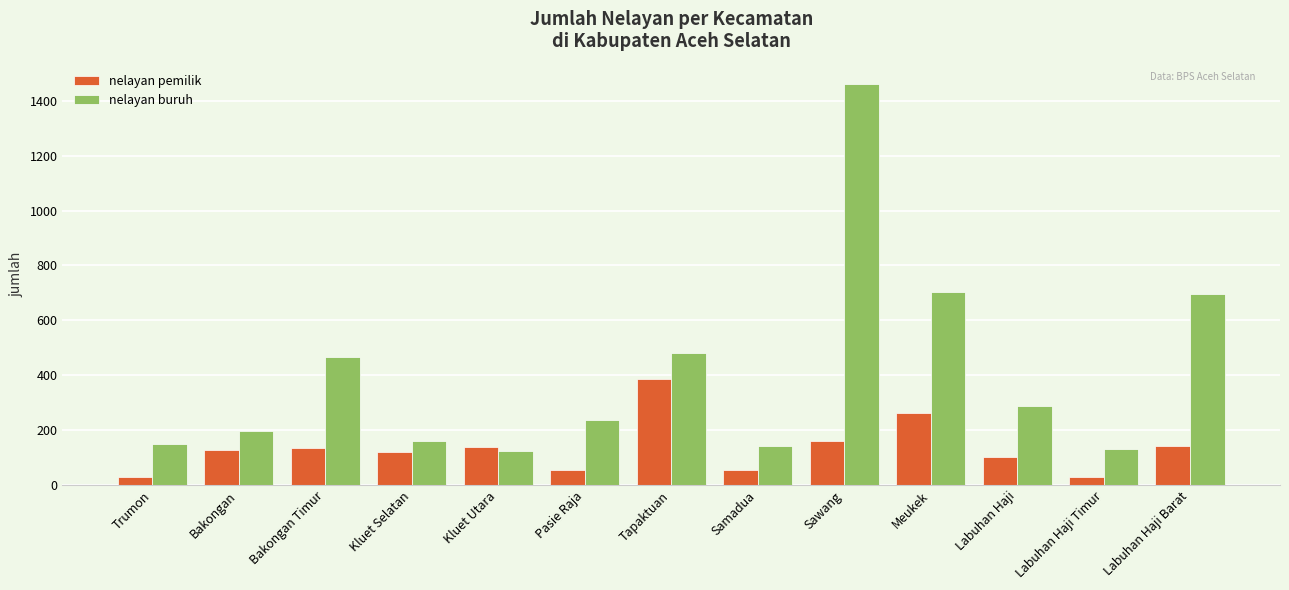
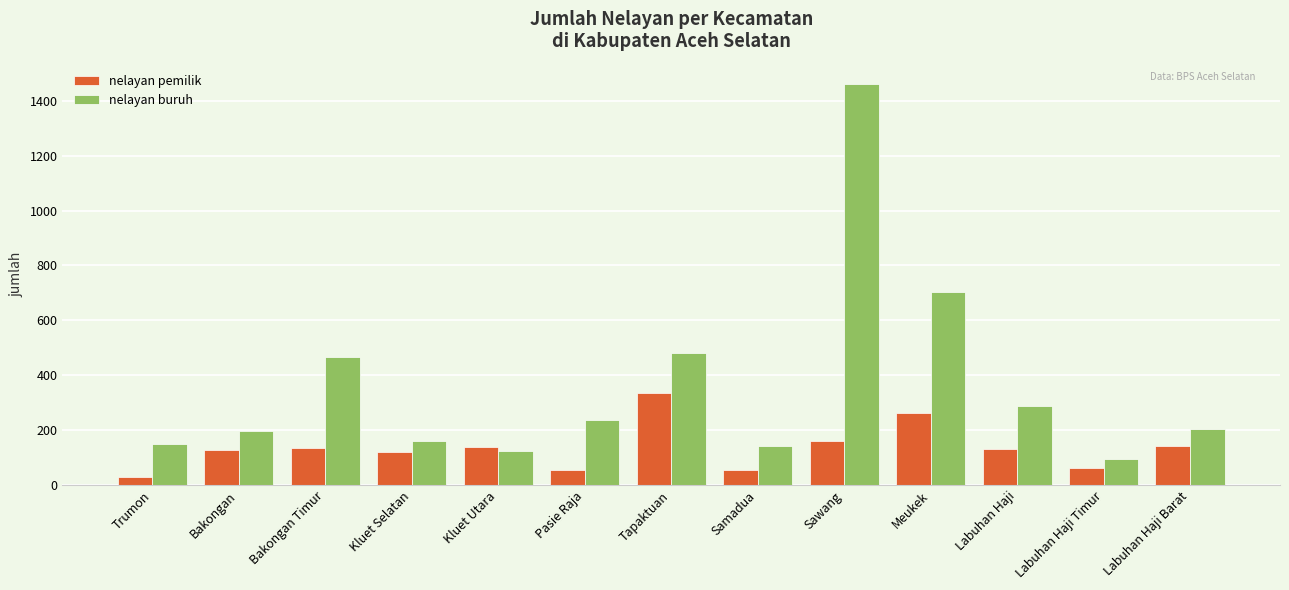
  {
    "nelayan pemilik": {
      "Trumon": 30,
      "Bakongan": 130,
      "Bakongan Timur": 130,
      "Kluet Selatan": 120,
      "Kluet Utara": 140,
      "Pasie Raja": 50,
-     "Tapaktuan": 390,
+     "Tapaktuan": 330,
      "Samadua": 60,
      "Sawang": 160,
      "Meukek": 260,
-     "Labuhan Haji": 100,
-     "Labuhan Haji Timur": 30,
+     "Labuhan Haji": 130,
+     "Labuhan Haji Timur": 60,
      "Labuhan Haji Barat": 140
    },
    "nelayan buruh": {
      "Trumon": 150,
      "Bakongan": 200,
      "Bakongan Timur": 470,
      "Kluet Selatan": 160,
      "Kluet Utara": 120,
      "Pasie Raja": 240,
      "Tapaktuan": 480,
      "Samadua": 140,
      "Sawang": 1460,
      "Meukek": 700,
      "Labuhan Haji": 290,
-     "Labuhan Haji Timur": 130,
-     "Labuhan Haji Barat": 700
+     "Labuhan Haji Timur": 90,
+     "Labuhan Haji Barat": 200
    }
  }
